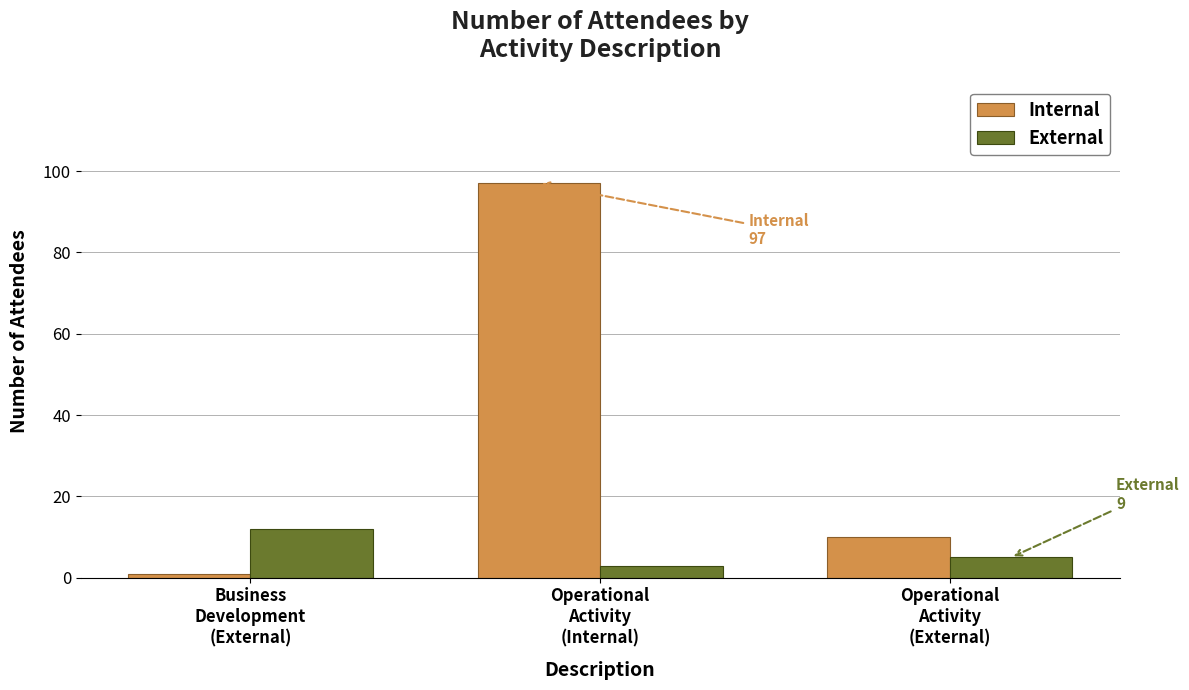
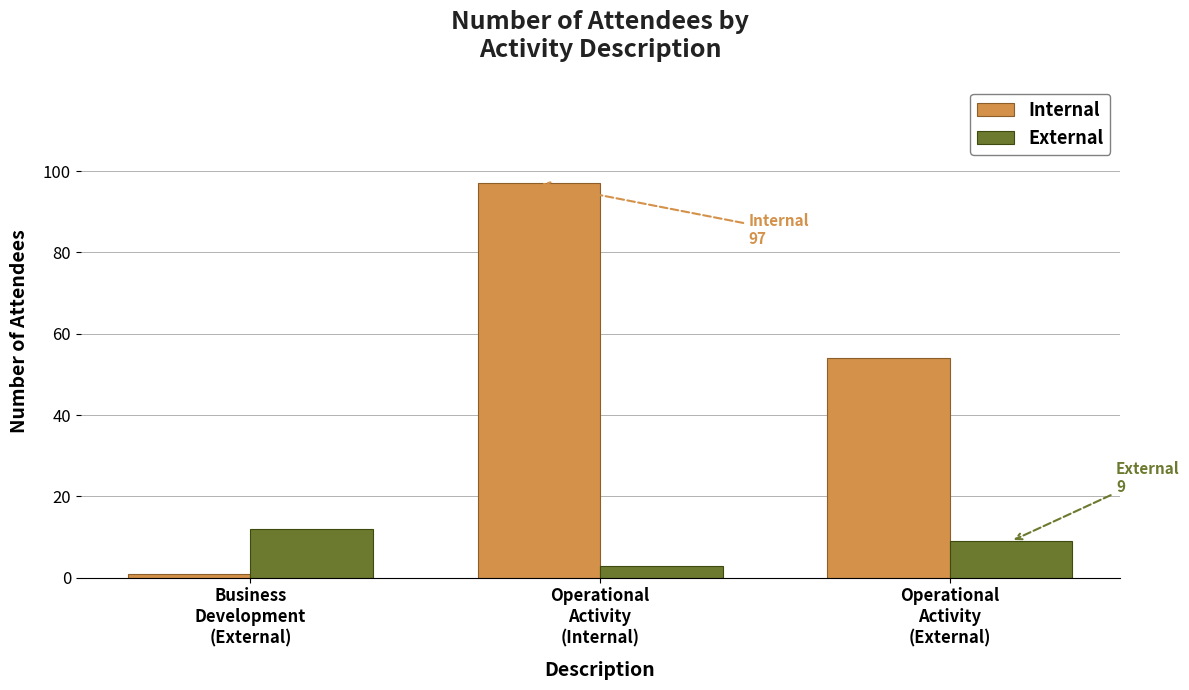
  {
    "Internal": {
      "Business Development (External)": 1,
-     "Operational Activity (External)": 10
+     "Operational Activity (External)": 54
    },
    "External": {
      "Business Development (External)": 12,
      "Operational Activity (Internal)": 3,
-     "Operational Activity (External)": 5
+     "Operational Activity (External)": 9
    }
  }
